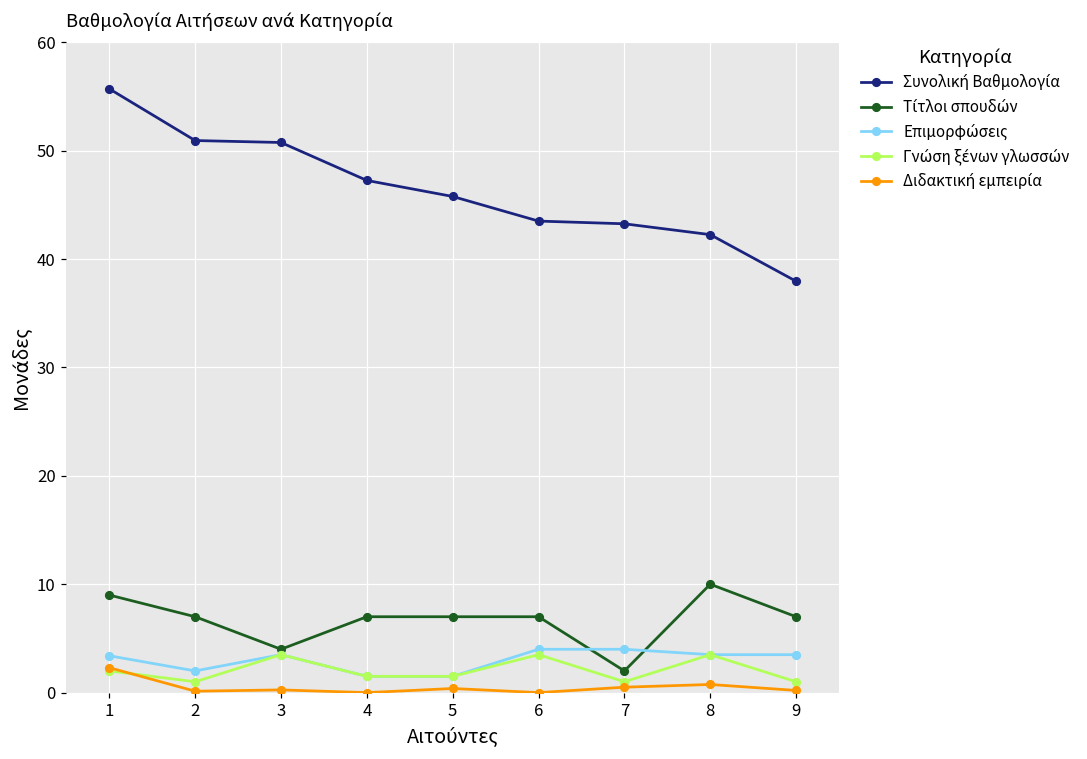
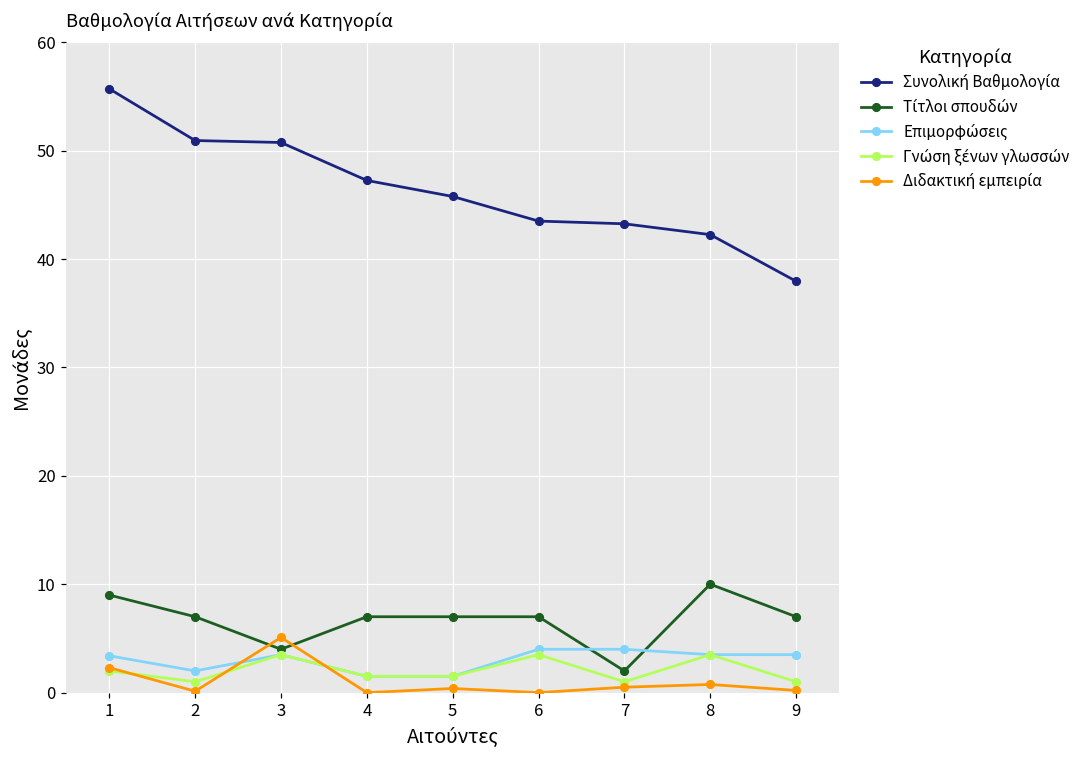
  {
    "Συνολική Βαθμολογία": {
      "1": 56,
      "2": 51,
      "3": 51,
      "4": 47,
      "5": 46,
      "6": 44,
      "7": 43,
      "8": 42,
      "9": 38
    },
    "Τίτλοι σπουδών": {
      "1": 9,
      "2": 7,
      "3": 4,
      "4": 7,
      "5": 7,
      "6": 7,
      "7": 2,
      "8": 10,
      "9": 7
    },
    "Επιμορφώσεις": {
      "1": 3,
      "2": 2,
      "6": 4,
      "7": 4,
      "9": 4
    },
    "Γνώση ξένων γλωσσών": {
      "1": 2,
      "2": 1,
      "6": 4,
      "7": 1,
      "9": 1
    },
    "Διδακτική εμπειρία": {
      "1": 2,
      "2": 0,
-     "3": 0,
+     "3": 5,
      "4": 0,
      "5": 0,
      "6": 0,
      "7": 1,
      "8": 1,
      "9": 0
    }
  }
